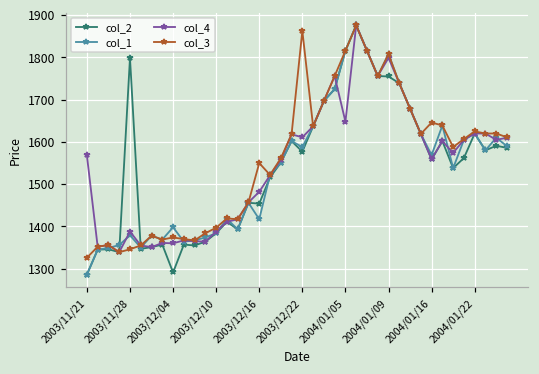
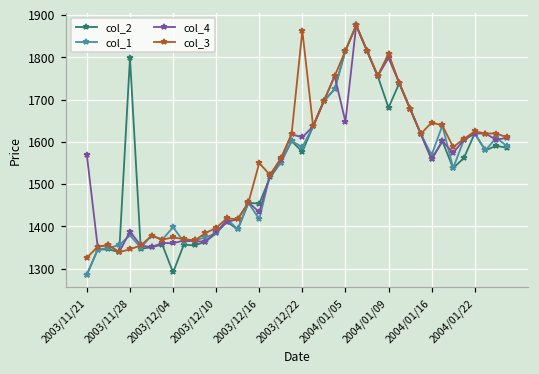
  {
    "col_2": {
      "2003/11/28": 1800,
      "2003/12/04": 1290,
      "2003/12/16": 1450,
      "2003/12/22": 1580,
-     "2004/01/09": 1760
+     "2004/01/09": 1680
    },
    "col_1": {
      "2003/11/28": 1380,
      "2003/12/04": 1400,
      "2003/12/16": 1420,
      "2003/12/22": 1590,
      "2004/01/16": 1570
    },
    "col_4": {
      "2003/11/21": 1570,
      "2003/11/28": 1390,
      "2003/12/04": 1360,
-     "2003/12/16": 1480,
+     "2003/12/16": 1430,
      "2003/12/22": 1610,
      "2004/01/05": 1650,
      "2004/01/09": 1800
    },
    "col_3": {
      "2003/11/21": 1330,
      "2003/11/28": 1350,
      "2003/12/04": 1370,
      "2003/12/10": 1400,
      "2003/12/16": 1550,
      "2003/12/22": 1860,
      "2004/01/16": 1650
    }
  }
